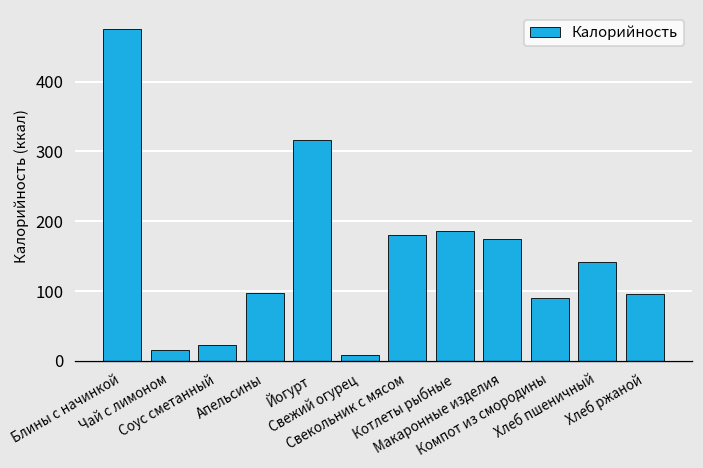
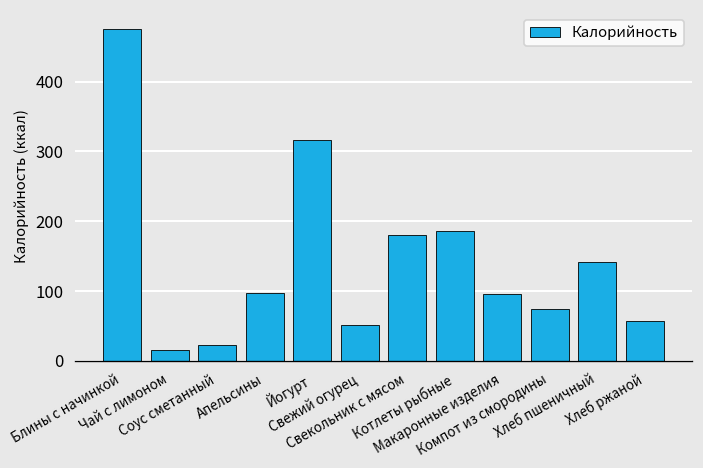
  {
    "Блины с начинкой": 480,
    "Чай с лимоном": 20,
    "Соус сметанный": 20,
    "Апельсины": 100,
    "Йогурт": 320,
-   "Свежий огурец": 10,
+   "Свежий огурец": 50,
    "Свекольник с мясом": 180,
    "Котлеты рыбные": 190,
-   "Макаронные изделия": 170,
-   "Компот из смородины": 90,
+   "Макаронные изделия": 100,
+   "Компот из смородины": 70,
    "Хлеб пшеничный": 140,
-   "Хлеб ржаной": 100
+   "Хлеб ржаной": 60
  }
